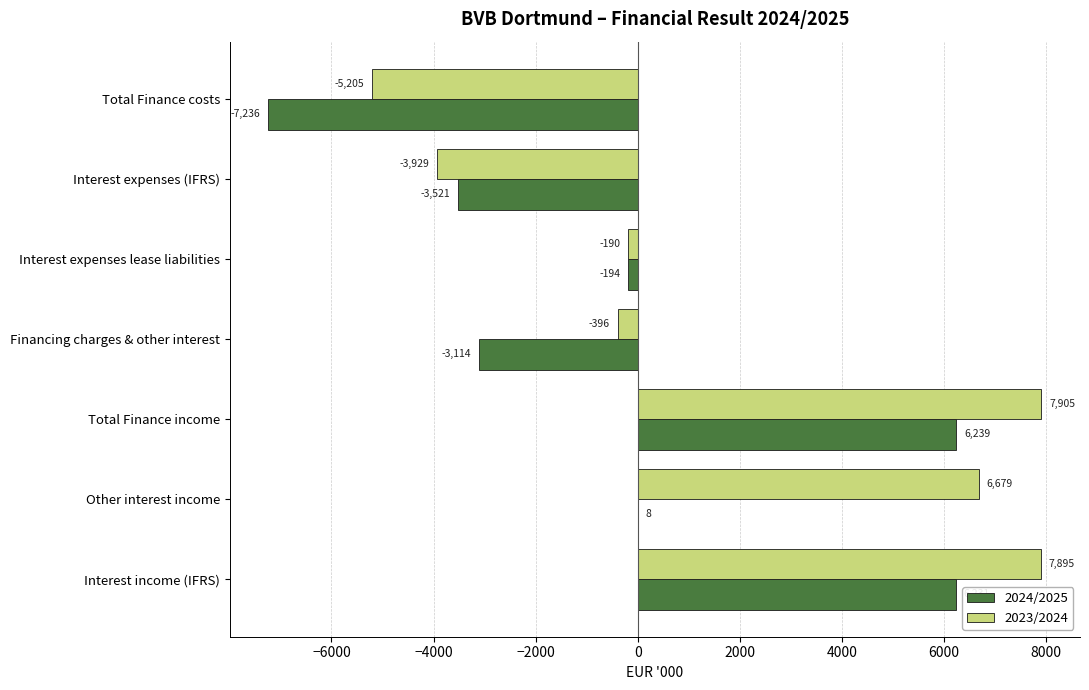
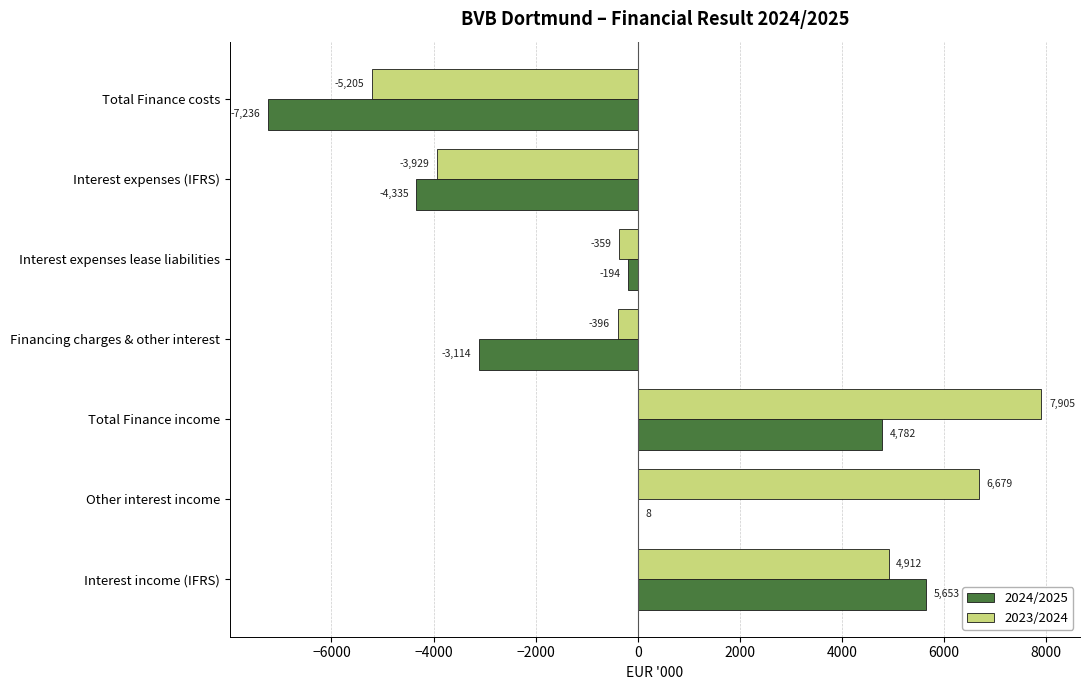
  {
    "2024/2025": {
      "Total Finance costs": "-7,236",
-     "Interest expenses (IFRS)": "-3,521",
+     "Interest expenses (IFRS)": "-4,335",
      "Interest expenses lease liabilities": "-194",
      "Financing charges & other interest": "-3,114",
-     "Total Finance income": "6,239",
+     "Total Finance income": "4,782",
      "Other interest income": "8",
-     "Interest income (IFRS)": "6200"
+     "Interest income (IFRS)": "5700"
    },
    "2023/2024": {
      "Total Finance costs": "-5,205",
      "Interest expenses (IFRS)": "-3,929",
-     "Interest expenses lease liabilities": "-190",
+     "Interest expenses lease liabilities": "-359",
      "Financing charges & other interest": "-396",
      "Total Finance income": "7,905",
      "Other interest income": "6,679",
-     "Interest income (IFRS)": "7,895"
+     "Interest income (IFRS)": "4,912"
    }
  }
